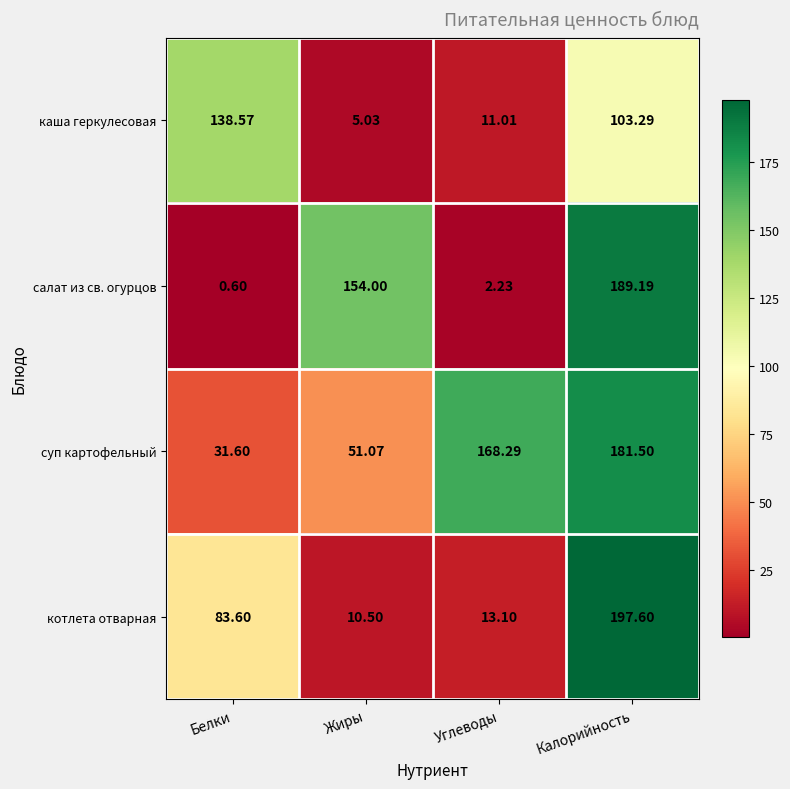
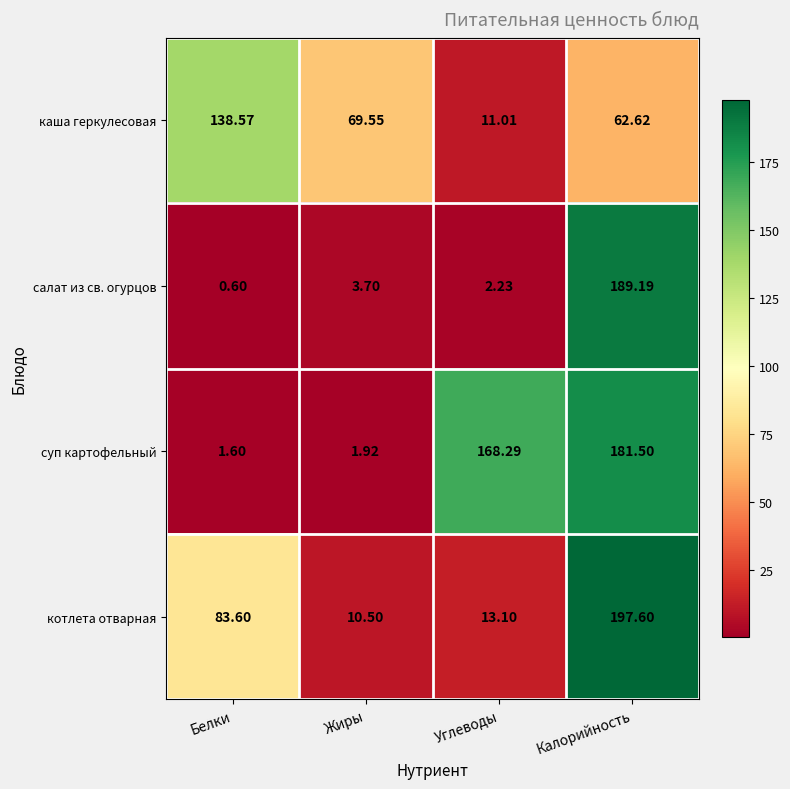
  {
    "каша геркулесовая": {
      "Белки": 138.57,
-     "Жиры": 5.03,
+     "Жиры": 69.55,
      "Углеводы": 11.01,
-     "Калорийность": 103.29
+     "Калорийность": 62.62
    },
    "салат из св. огурцов": {
      "Белки": 0.60,
-     "Жиры": 154.00,
+     "Жиры": 3.70,
      "Углеводы": 2.23,
      "Калорийность": 189.19
    },
    "суп картофельный": {
-     "Белки": 31.60,
-     "Жиры": 51.07,
+     "Белки": 1.60,
+     "Жиры": 1.92,
      "Углеводы": 168.29,
      "Калорийность": 181.50
    },
    "котлета отварная": {
      "Белки": 83.60,
      "Жиры": 10.50,
      "Углеводы": 13.10,
      "Калорийность": 197.60
    }
  }
